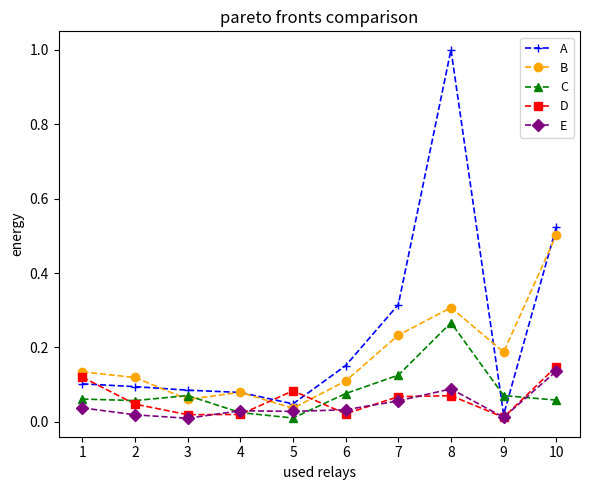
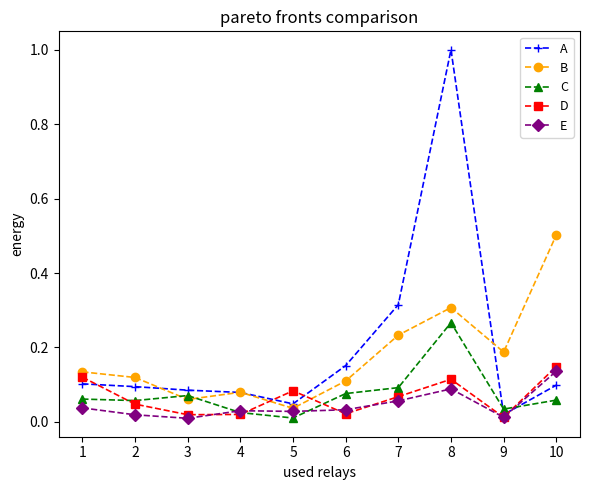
  {
    "A": {
      "1": 0.10,
      "2": 0.09,
      "3": 0.09,
      "5": 0.05,
      "6": 0.15,
      "7": 0.32,
      "8": 1.00,
      "9": 0.02,
-     "10": 0.52
+     "10": 0.10
    },
    "B": {
      "1": 0.13,
      "2": 0.12,
      "3": 0.06,
      "5": 0.04,
      "6": 0.11,
      "7": 0.23,
      "8": 0.31,
      "9": 0.19,
      "10": 0.50
    },
    "C": {
      "1": 0.06,
      "2": 0.06,
      "3": 0.07,
      "5": 0.01,
      "6": 0.08,
-     "7": 0.13,
+     "7": 0.09,
      "8": 0.27,
-     "9": 0.07,
+     "9": 0.03,
      "10": 0.06
    },
    "D": {
      "1": 0.12,
      "2": 0.05,
      "3": 0.02,
      "5": 0.08,
      "6": 0.02,
      "7": 0.07,
-     "8": 0.07,
+     "8": 0.11,
      "10": 0.15
    },
    "E": {
      "1": 0.04,
      "2": 0.02,
      "3": 0.01,
      "5": 0.03,
      "6": 0.03,
      "7": 0.06,
      "8": 0.09,
      "10": 0.14
    }
  }
